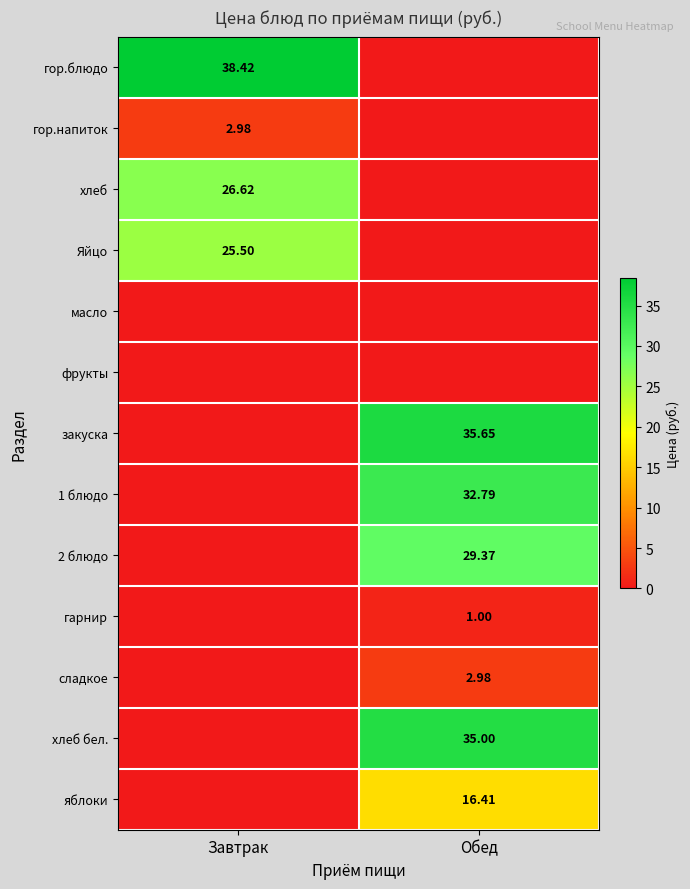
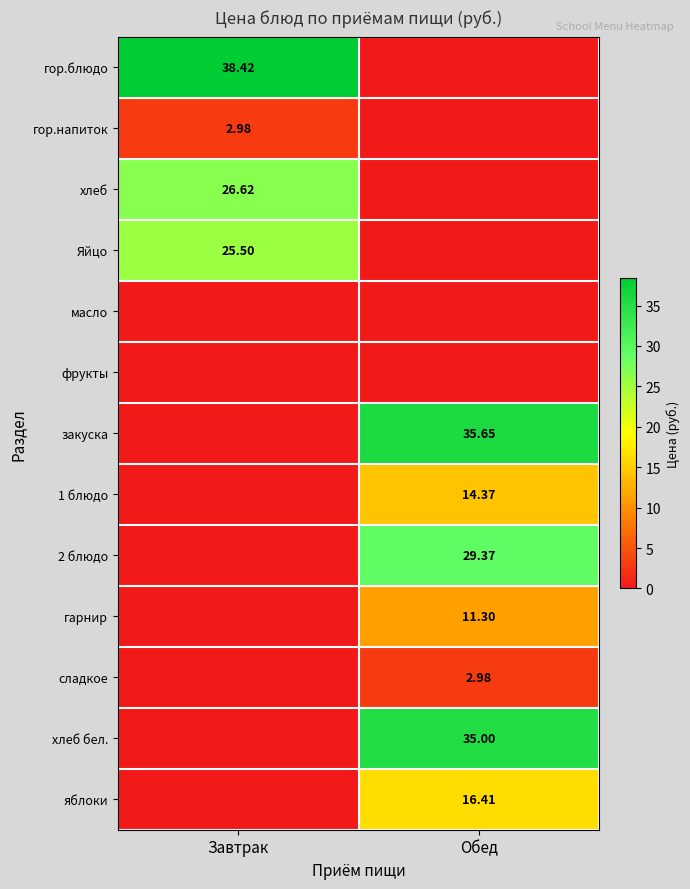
  {
    "гор.блюдо": {
      "Завтрак": 38.42
    },
    "гор.напиток": {
      "Завтрак": 2.98
    },
    "хлеб": {
      "Завтрак": 26.62
    },
    "Яйцо": {
      "Завтрак": 25.50
    },
    "закуска": {
      "Обед": 35.65
    },
    "1 блюдо": {
-     "Обед": 32.79
+     "Обед": 14.37
    },
    "2 блюдо": {
      "Обед": 29.37
    },
    "гарнир": {
-     "Обед": 1.00
+     "Обед": 11.30
    },
    "сладкое": {
      "Обед": 2.98
    },
    "хлеб бел.": {
      "Обед": 35.00
    },
    "яблоки": {
      "Обед": 16.41
    }
  }
